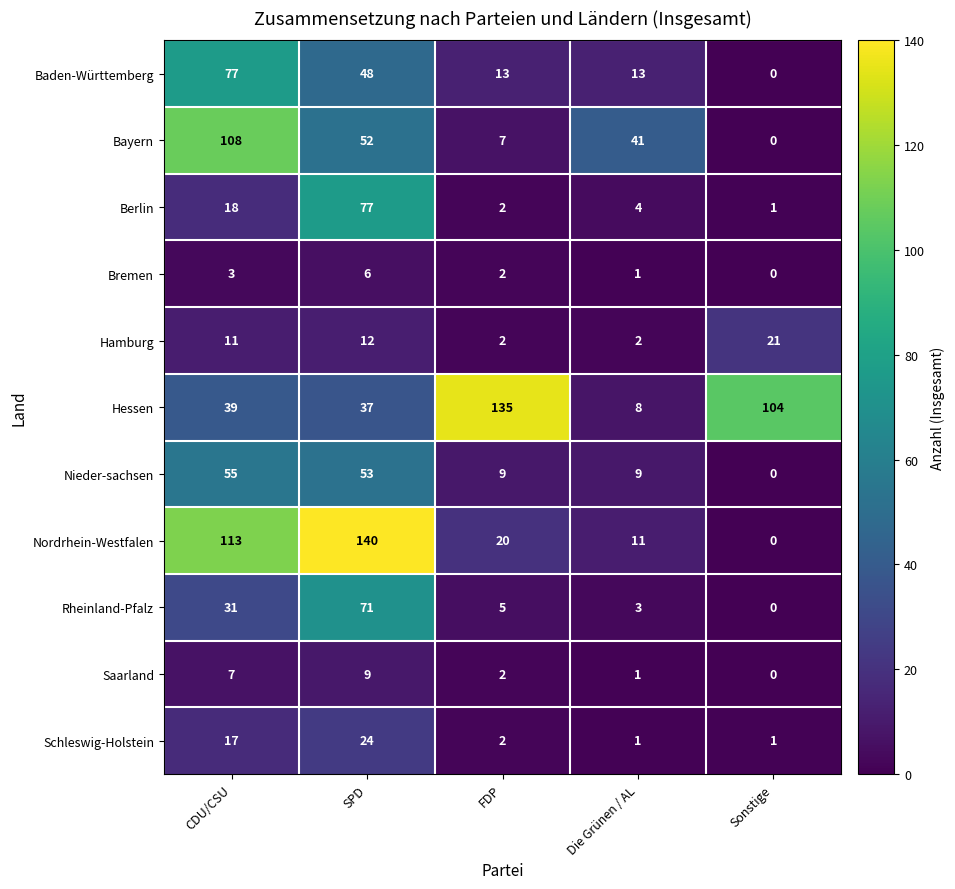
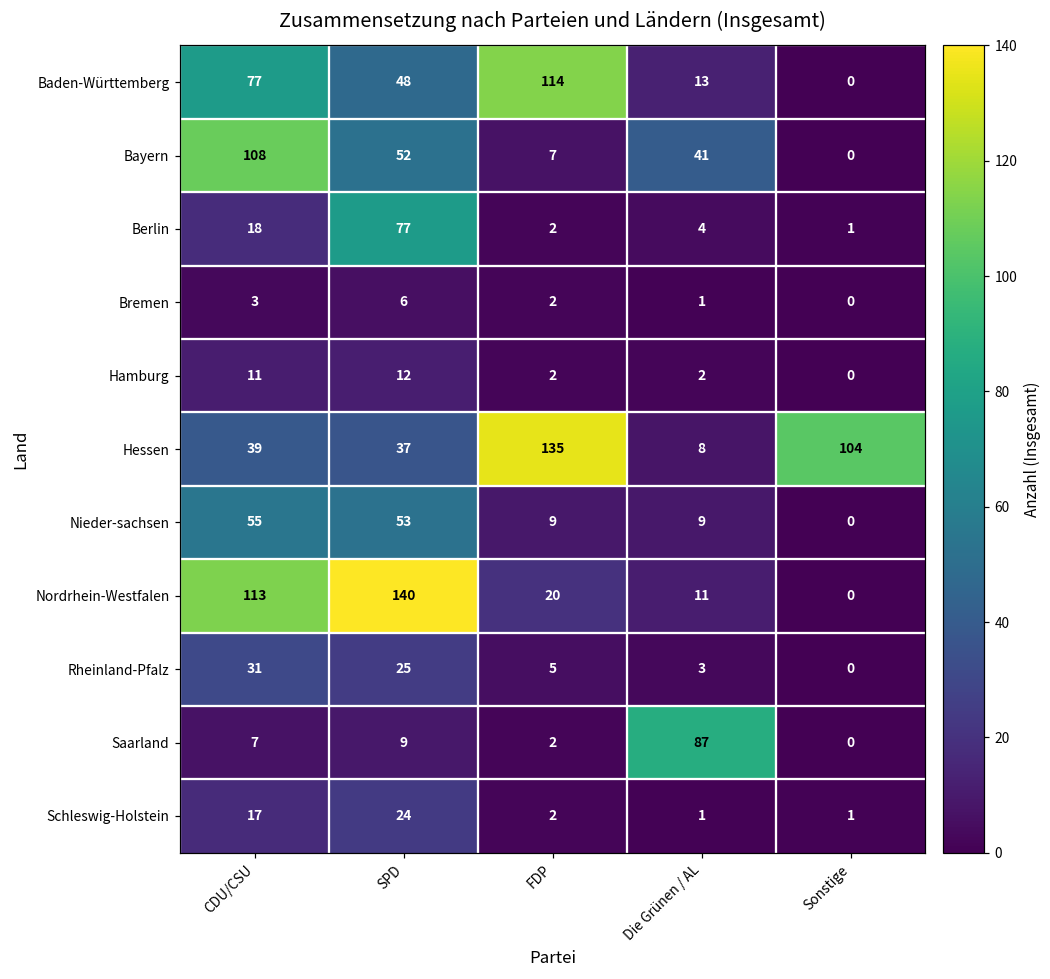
  {
    "Baden-Württemberg": {
      "CDU/CSU": 77,
      "SPD": 48,
-     "FDP": 13,
+     "FDP": 114,
      "Die Grünen / AL": 13,
      "Sonstige": 0
    },
    "Bayern": {
      "CDU/CSU": 108,
      "SPD": 52,
      "FDP": 7,
      "Die Grünen / AL": 41,
      "Sonstige": 0
    },
    "Berlin": {
      "CDU/CSU": 18,
      "SPD": 77,
      "FDP": 2,
      "Die Grünen / AL": 4,
      "Sonstige": 1
    },
    "Bremen": {
      "CDU/CSU": 3,
      "SPD": 6,
      "FDP": 2,
      "Die Grünen / AL": 1,
      "Sonstige": 0
    },
    "Hamburg": {
      "CDU/CSU": 11,
      "SPD": 12,
      "FDP": 2,
      "Die Grünen / AL": 2,
-     "Sonstige": 21
+     "Sonstige": 0
    },
    "Hessen": {
      "CDU/CSU": 39,
      "SPD": 37,
      "FDP": 135,
      "Die Grünen / AL": 8,
      "Sonstige": 104
    },
    "Nieder-sachsen": {
      "CDU/CSU": 55,
      "SPD": 53,
      "FDP": 9,
      "Die Grünen / AL": 9,
      "Sonstige": 0
    },
    "Nordrhein-Westfalen": {
      "CDU/CSU": 113,
      "SPD": 140,
      "FDP": 20,
      "Die Grünen / AL": 11,
      "Sonstige": 0
    },
    "Rheinland-Pfalz": {
      "CDU/CSU": 31,
-     "SPD": 71,
+     "SPD": 25,
      "FDP": 5,
      "Die Grünen / AL": 3,
      "Sonstige": 0
    },
    "Saarland": {
      "CDU/CSU": 7,
      "SPD": 9,
      "FDP": 2,
-     "Die Grünen / AL": 1,
+     "Die Grünen / AL": 87,
      "Sonstige": 0
    },
    "Schleswig-Holstein": {
      "CDU/CSU": 17,
      "SPD": 24,
      "FDP": 2,
      "Die Grünen / AL": 1,
      "Sonstige": 1
    }
  }
